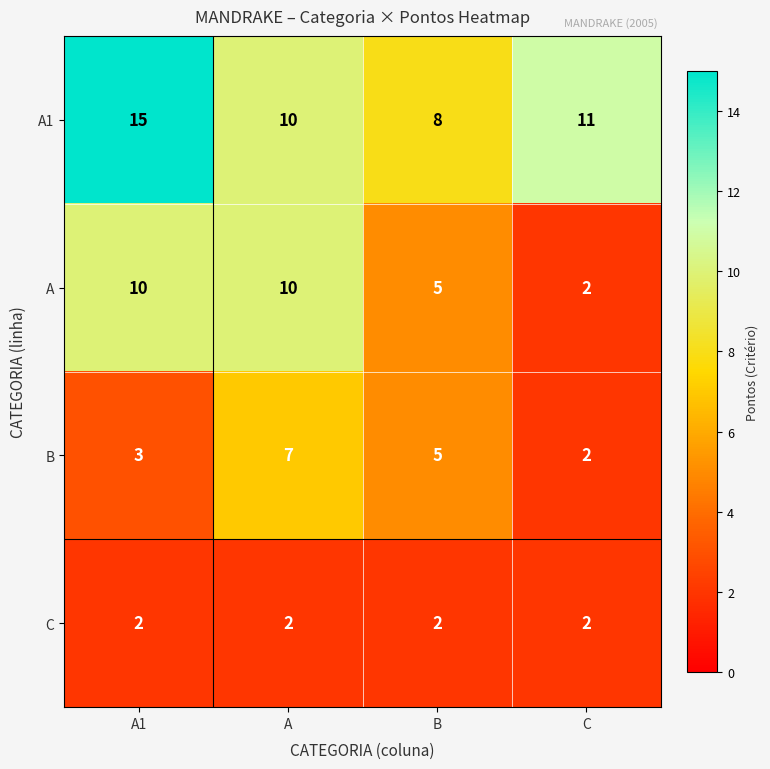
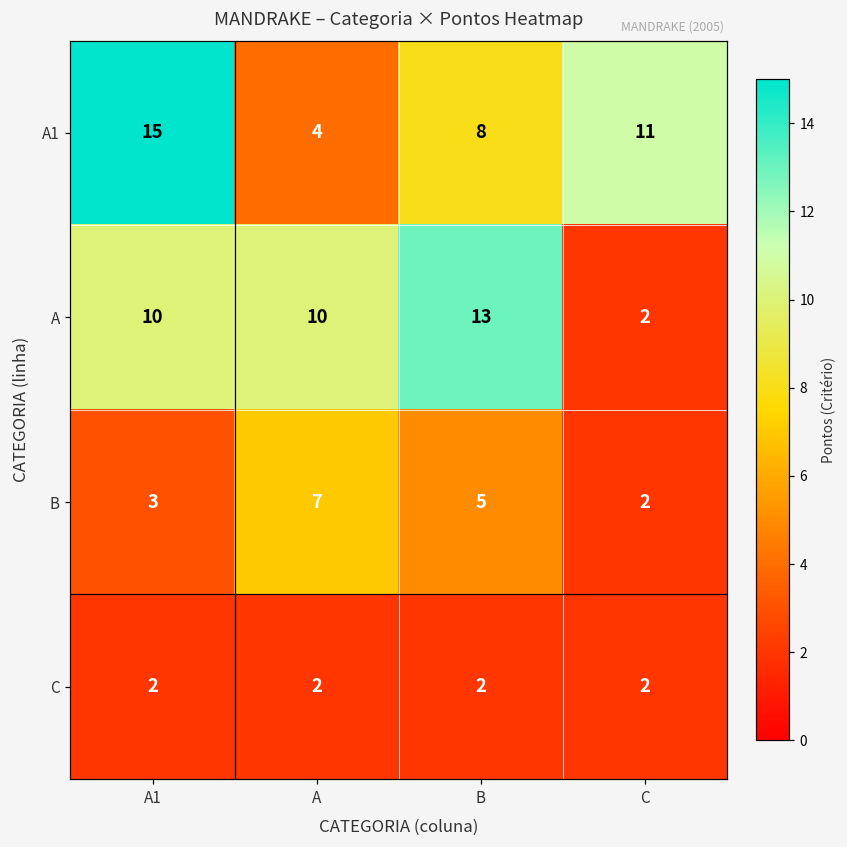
  {
    "A1": {
      "A1": 15,
-     "A": 10,
+     "A": 4,
      "B": 8,
      "C": 11
    },
    "A": {
      "A1": 10,
      "A": 10,
-     "B": 5,
+     "B": 13,
      "C": 2
    },
    "B": {
      "A1": 3,
      "A": 7,
      "B": 5,
      "C": 2
    },
    "C": {
      "A1": 2,
      "A": 2,
      "B": 2,
      "C": 2
    }
  }
